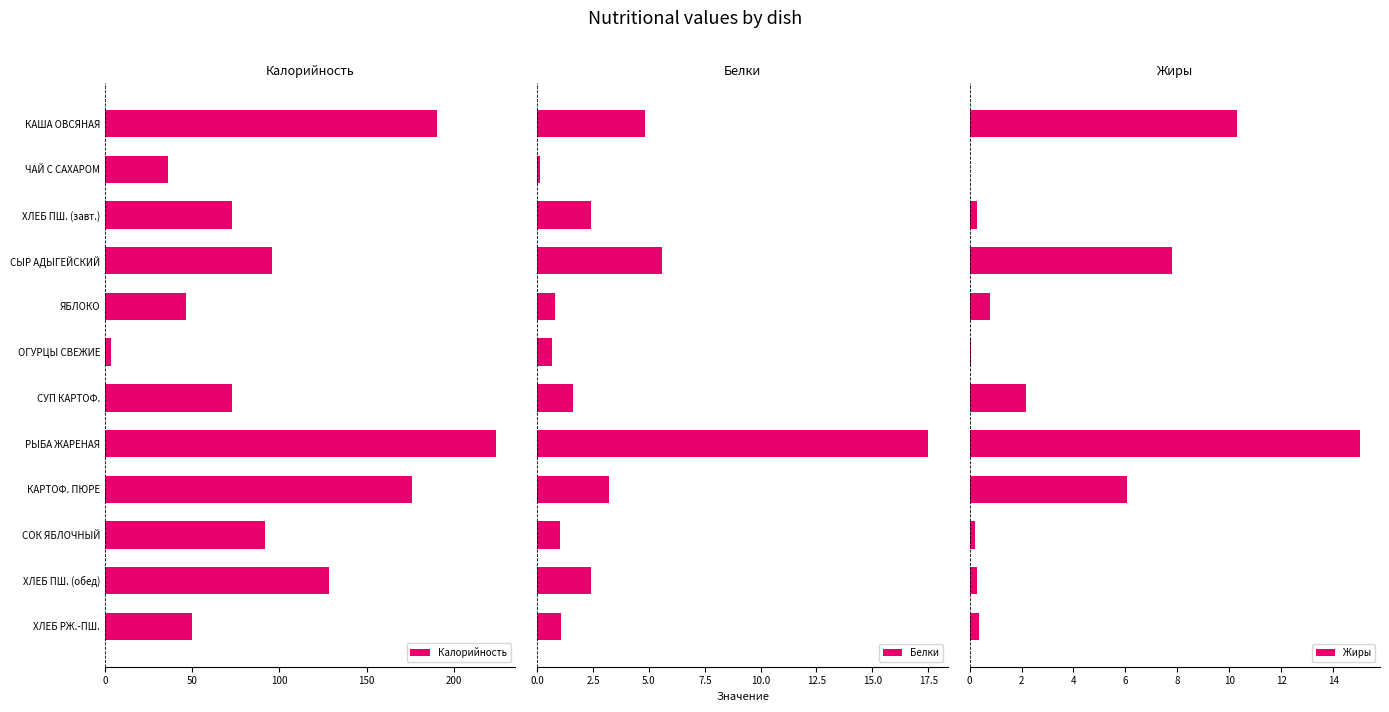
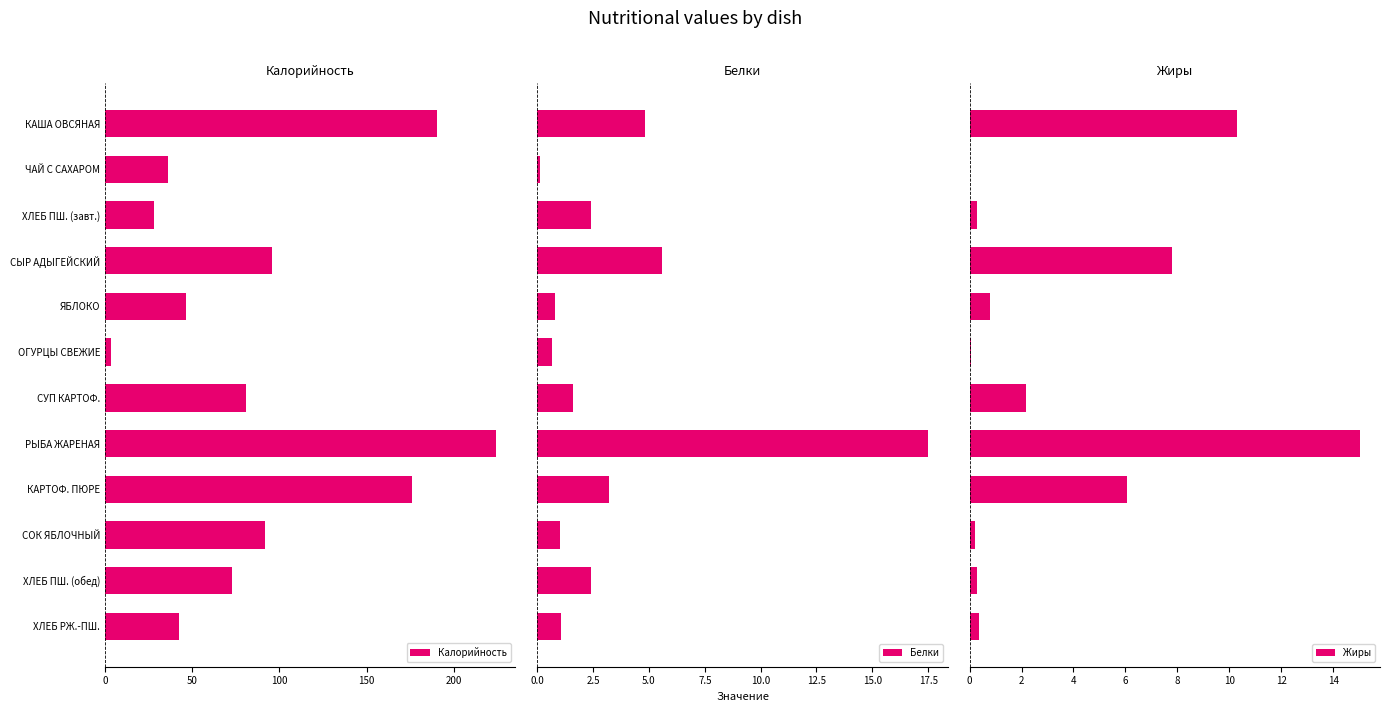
  {
    "Калорийность": {
      "КАША ОВСЯНАЯ": 190,
      "ЧАЙ С САХАРОМ": 36,
-     "ХЛЕБ ПШ. (завт.)": 73,
+     "ХЛЕБ ПШ. (завт.)": 28,
      "СЫР АДЫГЕЙСКИЙ": 96,
      "ЯБЛОКО": 46,
      "ОГУРЦЫ СВЕЖИЕ": 4,
-     "СУП КАРТОФ.": 73,
+     "СУП КАРТОФ.": 81,
      "РЫБА ЖАРЕНАЯ": 224,
      "КАРТОФ. ПЮРЕ": 176,
      "СОК ЯБЛОЧНЫЙ": 92,
-     "ХЛЕБ ПШ. (обед)": 129,
-     "ХЛЕБ РЖ.-ПШ.": 50
+     "ХЛЕБ ПШ. (обед)": 73,
+     "ХЛЕБ РЖ.-ПШ.": 43
    }
  }
